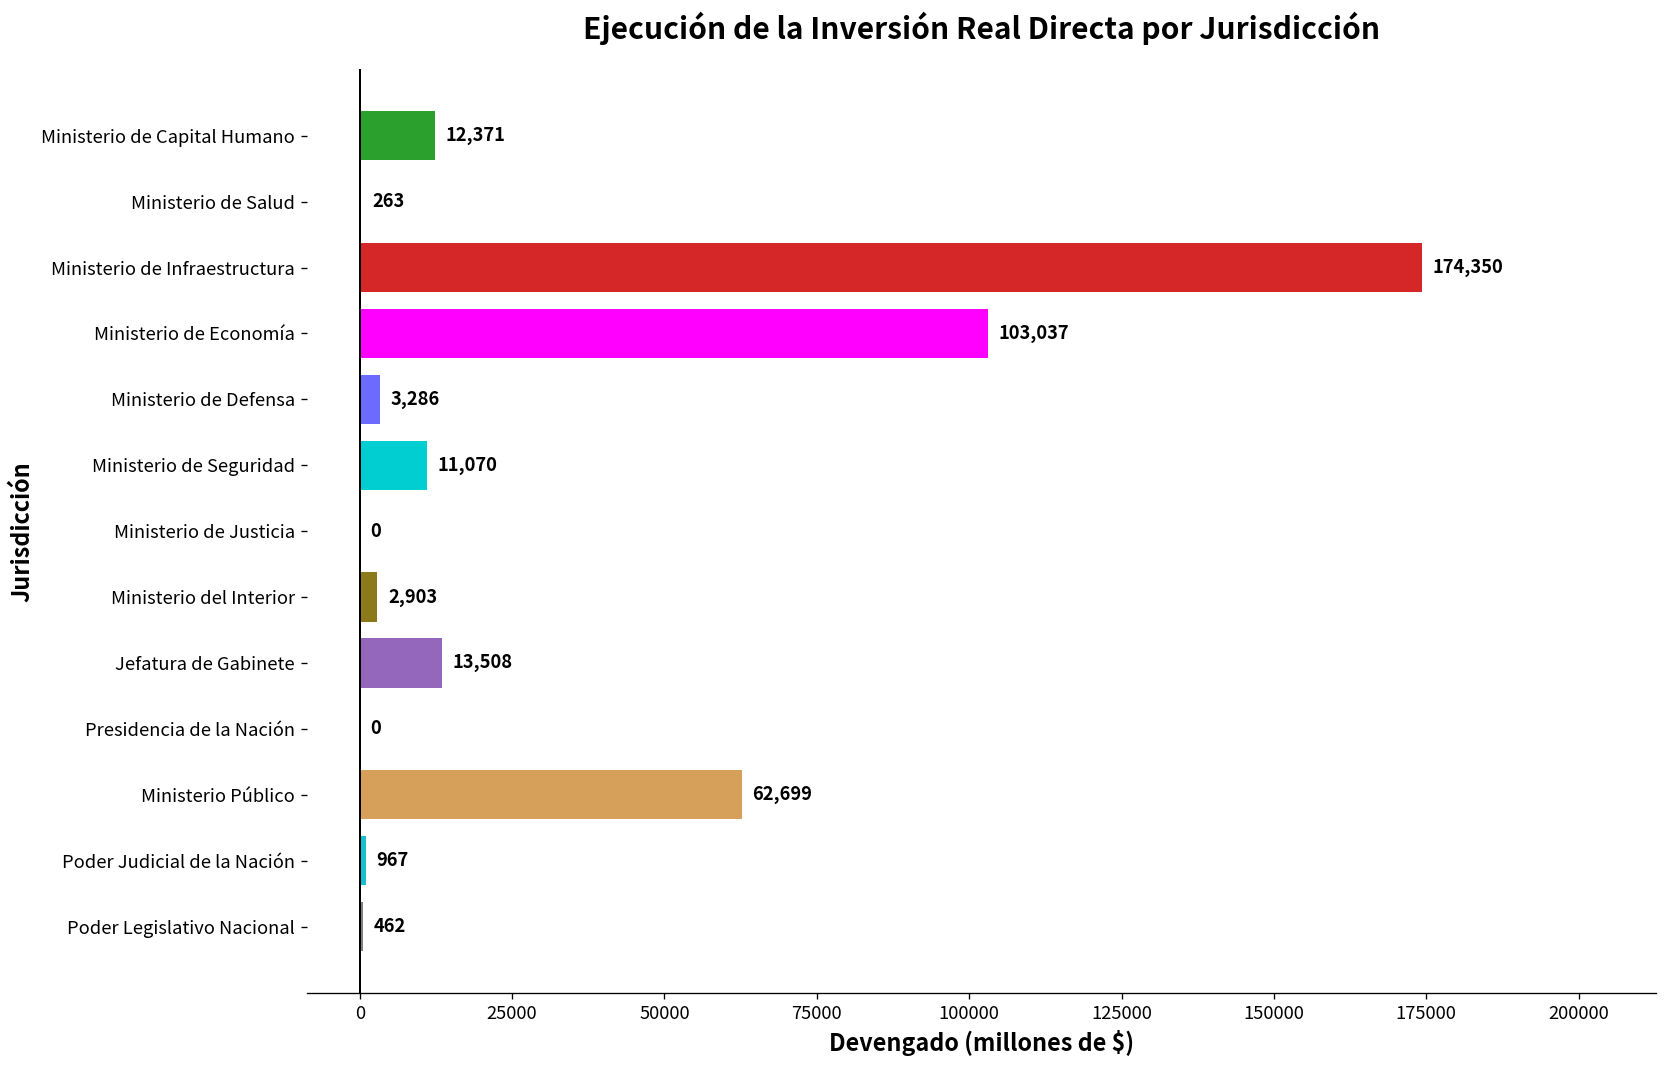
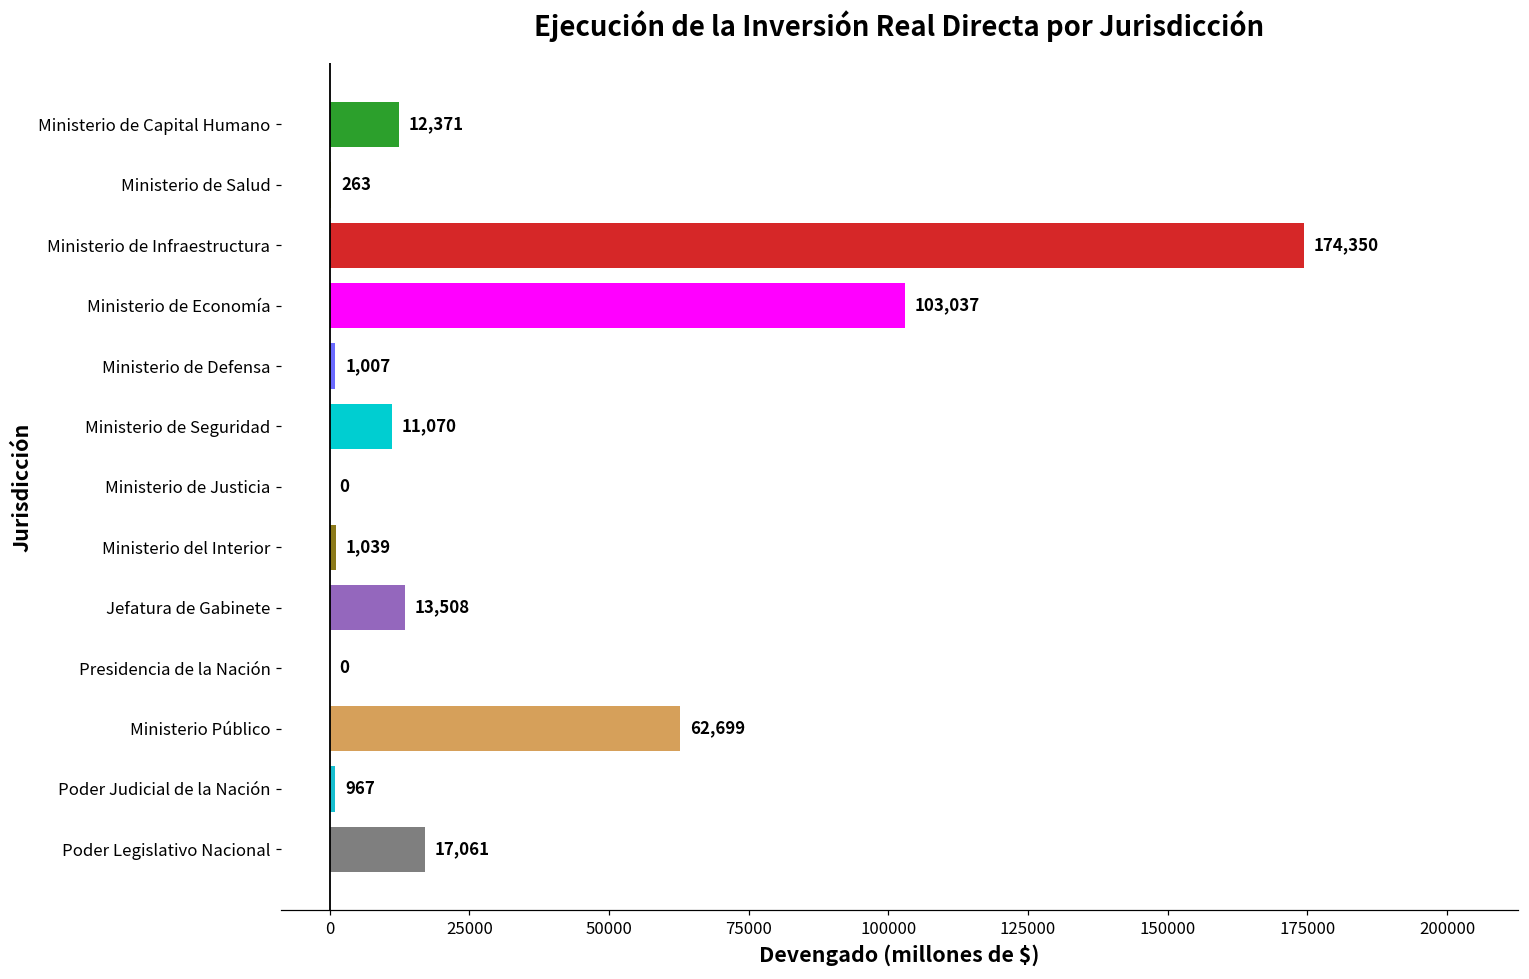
  {
    "Ministerio de Capital Humano": "12,371",
    "Ministerio de Salud": "263",
    "Ministerio de Infraestructura": "174,350",
    "Ministerio de Economía": "103,037",
-   "Ministerio de Defensa": "3,286",
+   "Ministerio de Defensa": "1,007",
    "Ministerio de Seguridad": "11,070",
    "Ministerio de Justicia": "0",
-   "Ministerio del Interior": "2,903",
+   "Ministerio del Interior": "1,039",
    "Jefatura de Gabinete": "13,508",
    "Presidencia de la Nación": "0",
    "Ministerio Público": "62,699",
    "Poder Judicial de la Nación": "967",
-   "Poder Legislativo Nacional": "462"
+   "Poder Legislativo Nacional": "17,061"
  }
